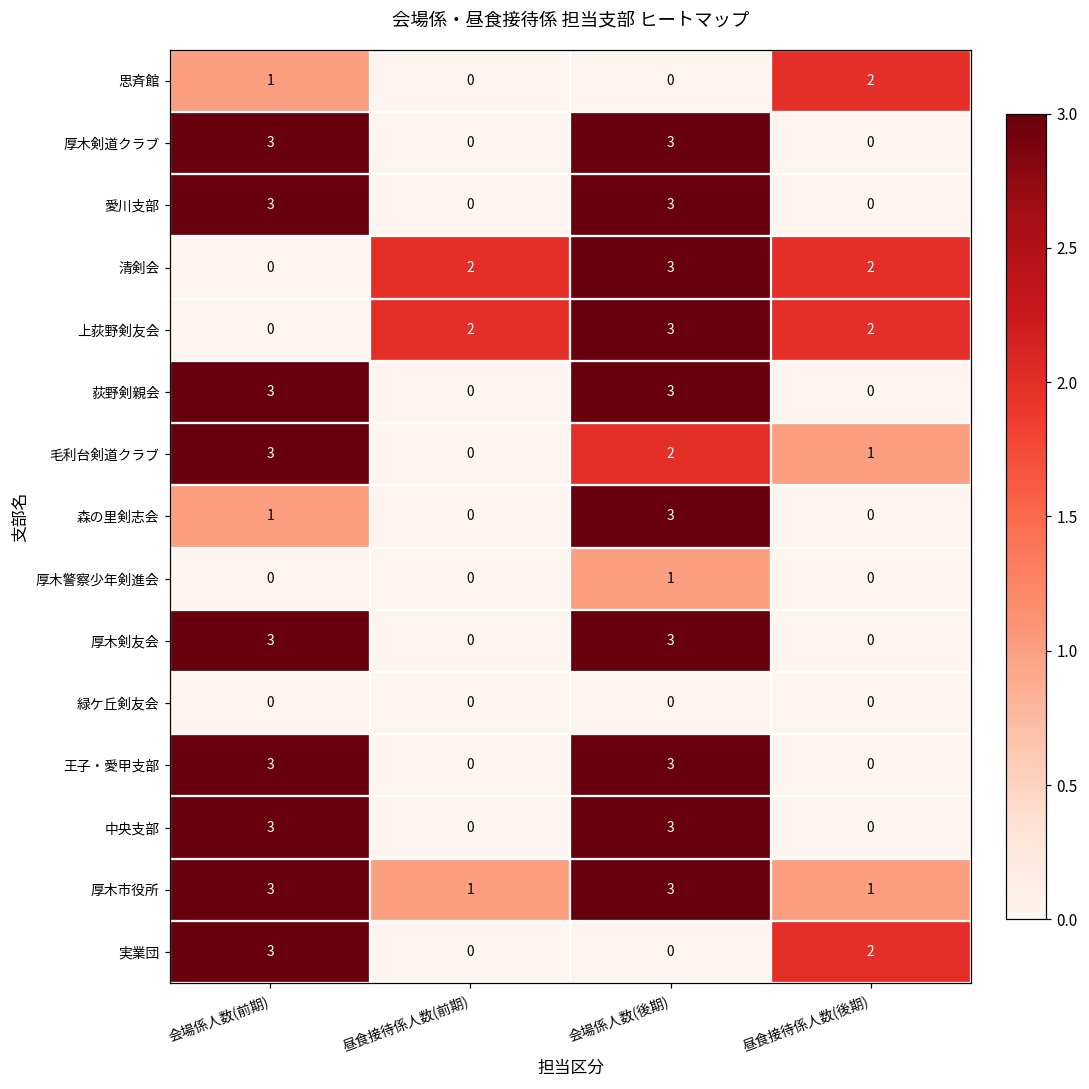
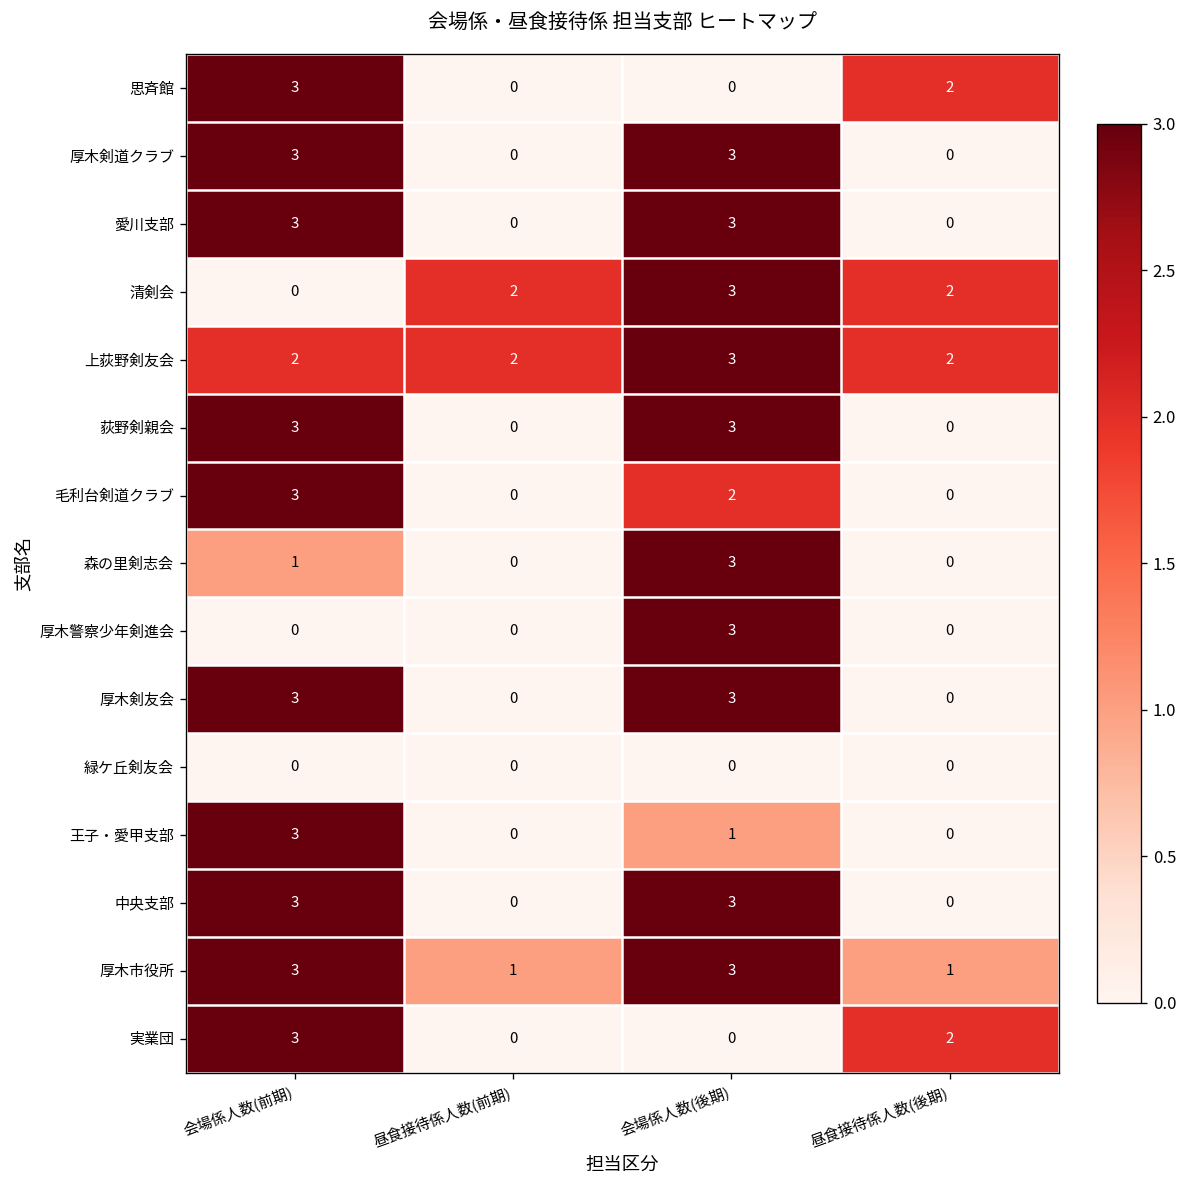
  {
    "思斉館": {
-     "会場係人数(前期)": 1,
+     "会場係人数(前期)": 3,
      "昼食接待係人数(前期)": 0,
      "会場係人数(後期)": 0,
      "昼食接待係人数(後期)": 2
    },
    "厚木剣道クラブ": {
      "会場係人数(前期)": 3,
      "昼食接待係人数(前期)": 0,
      "会場係人数(後期)": 3,
      "昼食接待係人数(後期)": 0
    },
    "愛川支部": {
      "会場係人数(前期)": 3,
      "昼食接待係人数(前期)": 0,
      "会場係人数(後期)": 3,
      "昼食接待係人数(後期)": 0
    },
    "清剣会": {
      "会場係人数(前期)": 0,
      "昼食接待係人数(前期)": 2,
      "会場係人数(後期)": 3,
      "昼食接待係人数(後期)": 2
    },
    "上荻野剣友会": {
-     "会場係人数(前期)": 0,
+     "会場係人数(前期)": 2,
      "昼食接待係人数(前期)": 2,
      "会場係人数(後期)": 3,
      "昼食接待係人数(後期)": 2
    },
    "荻野剣親会": {
      "会場係人数(前期)": 3,
      "昼食接待係人数(前期)": 0,
      "会場係人数(後期)": 3,
      "昼食接待係人数(後期)": 0
    },
    "毛利台剣道クラブ": {
      "会場係人数(前期)": 3,
      "昼食接待係人数(前期)": 0,
      "会場係人数(後期)": 2,
-     "昼食接待係人数(後期)": 1
+     "昼食接待係人数(後期)": 0
    },
    "森の里剣志会": {
      "会場係人数(前期)": 1,
      "昼食接待係人数(前期)": 0,
      "会場係人数(後期)": 3,
      "昼食接待係人数(後期)": 0
    },
    "厚木警察少年剣進会": {
      "会場係人数(前期)": 0,
      "昼食接待係人数(前期)": 0,
-     "会場係人数(後期)": 1,
+     "会場係人数(後期)": 3,
      "昼食接待係人数(後期)": 0
    },
    "厚木剣友会": {
      "会場係人数(前期)": 3,
      "昼食接待係人数(前期)": 0,
      "会場係人数(後期)": 3,
      "昼食接待係人数(後期)": 0
    },
    "緑ケ丘剣友会": {
      "会場係人数(前期)": 0,
      "昼食接待係人数(前期)": 0,
      "会場係人数(後期)": 0,
      "昼食接待係人数(後期)": 0
    },
    "王子・愛甲支部": {
      "会場係人数(前期)": 3,
      "昼食接待係人数(前期)": 0,
-     "会場係人数(後期)": 3,
+     "会場係人数(後期)": 1,
      "昼食接待係人数(後期)": 0
    },
    "中央支部": {
      "会場係人数(前期)": 3,
      "昼食接待係人数(前期)": 0,
      "会場係人数(後期)": 3,
      "昼食接待係人数(後期)": 0
    },
    "厚木市役所": {
      "会場係人数(前期)": 3,
      "昼食接待係人数(前期)": 1,
      "会場係人数(後期)": 3,
      "昼食接待係人数(後期)": 1
    },
    "実業団": {
      "会場係人数(前期)": 3,
      "昼食接待係人数(前期)": 0,
      "会場係人数(後期)": 0,
      "昼食接待係人数(後期)": 2
    }
  }
